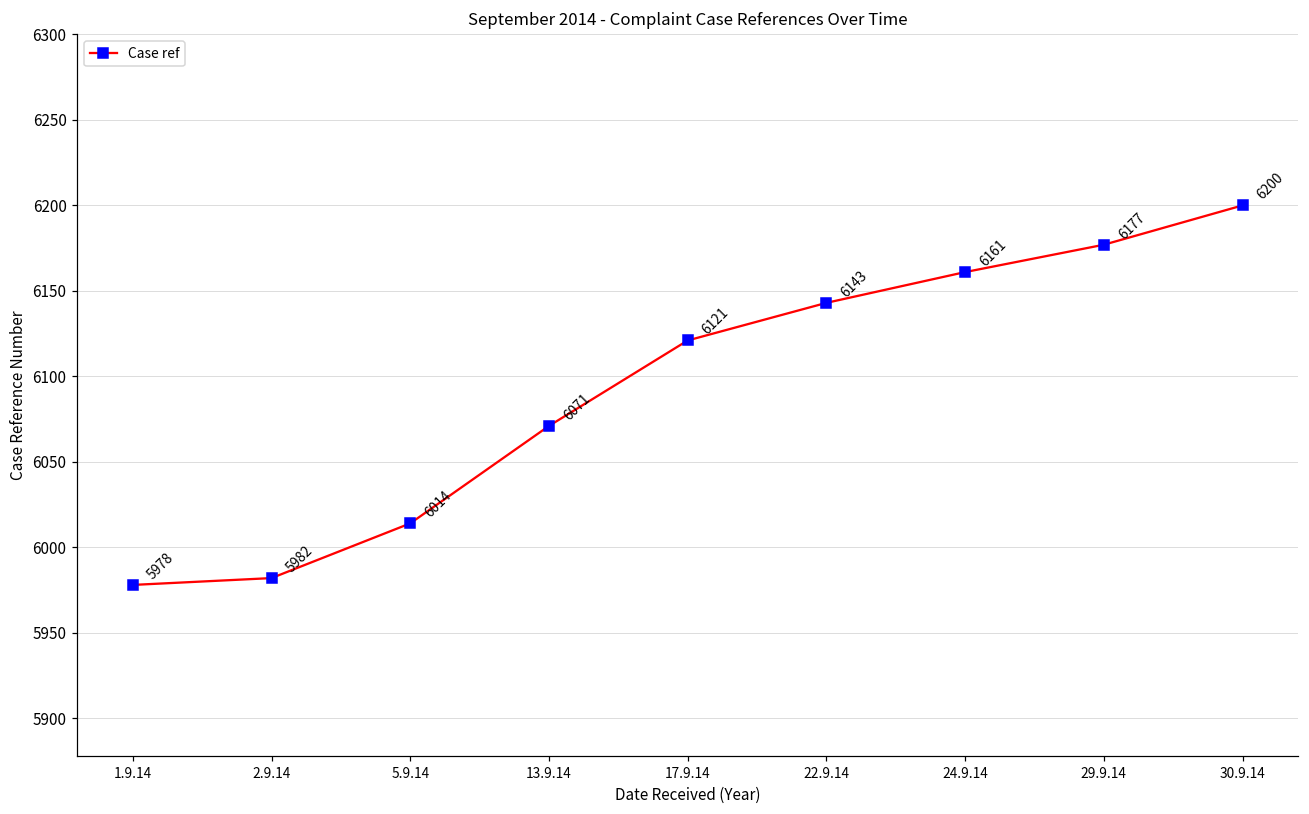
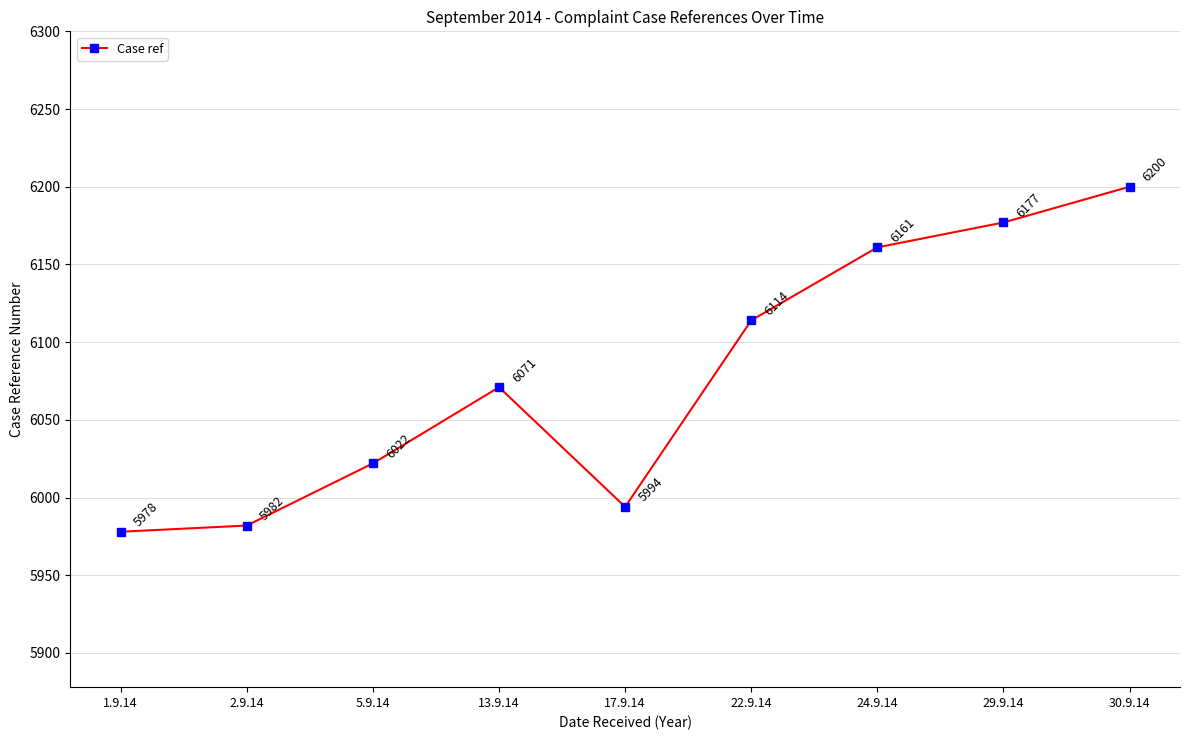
  {
    "1.9.14": 5978,
    "2.9.14": 5982,
-   "5.9.14": 6014,
+   "5.9.14": 6022,
    "13.9.14": 6071,
-   "17.9.14": 6121,
-   "22.9.14": 6143,
+   "17.9.14": 5994,
+   "22.9.14": 6114,
    "24.9.14": 6161,
    "29.9.14": 6177,
    "30.9.14": 6200
  }
